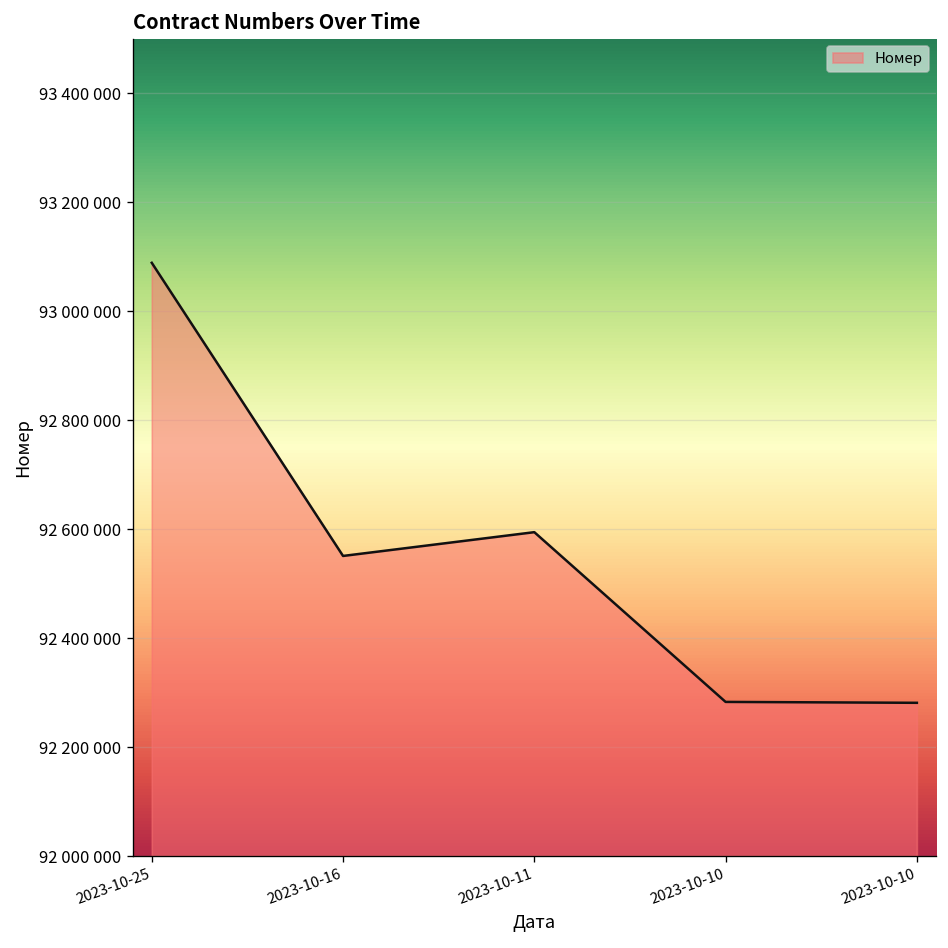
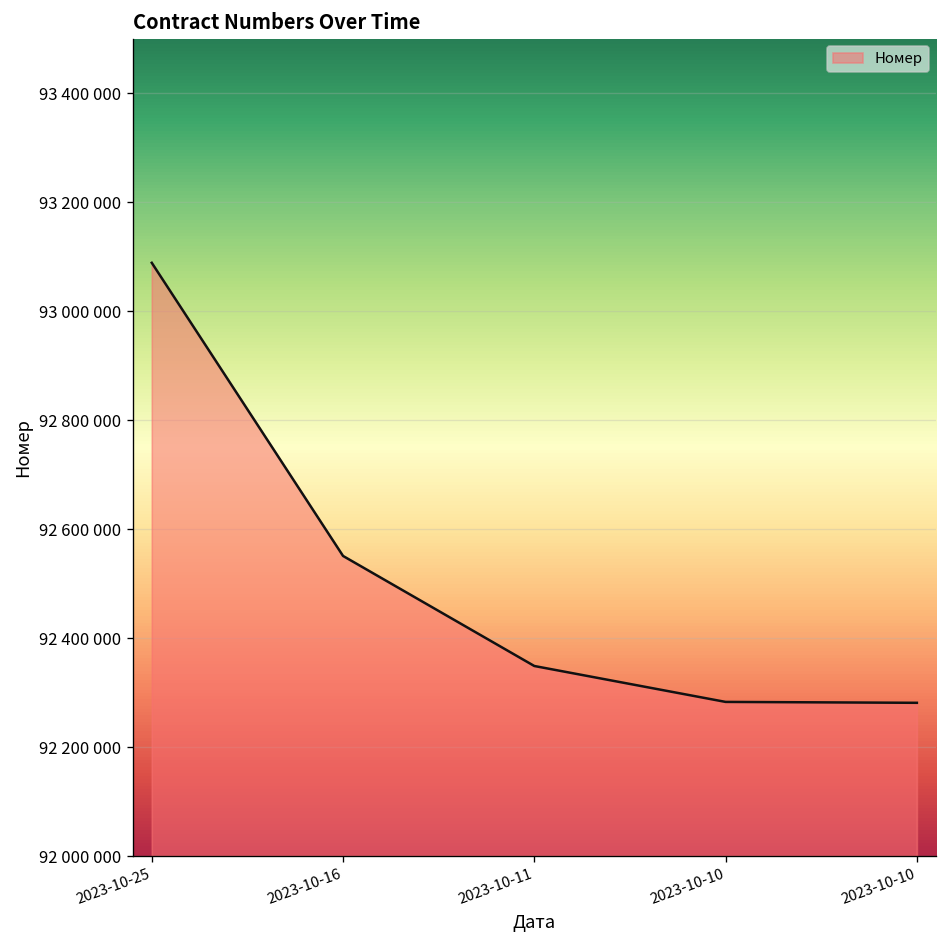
  {
    "2023-10-25": 93090000,
    "2023-10-16": 92550000,
-   "2023-10-11": 92590000
+   "2023-10-11": 92350000
  }
